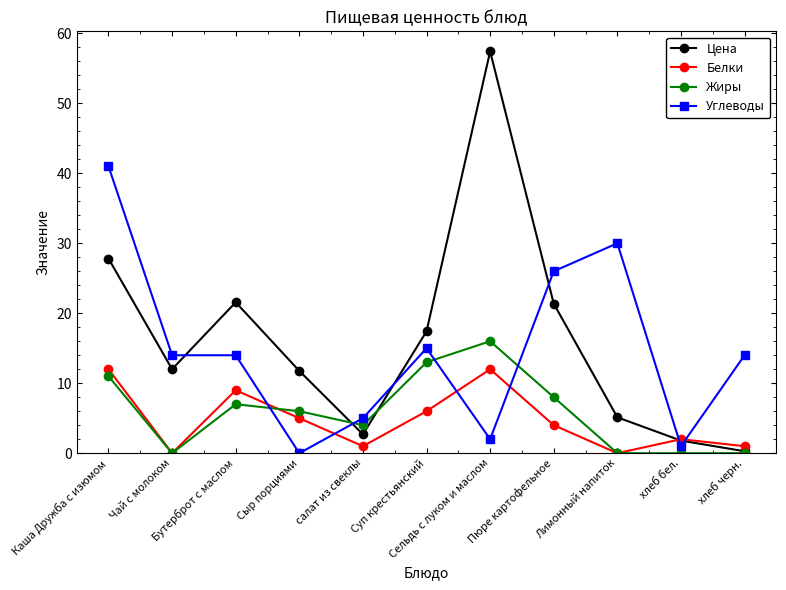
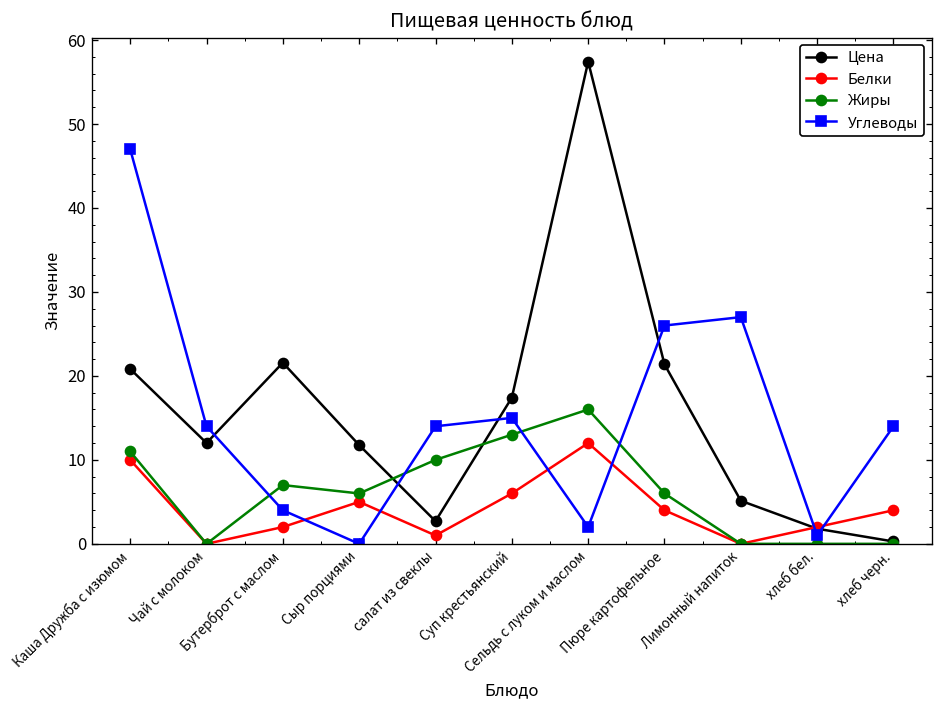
  {
    "Цена": {
-     "Каша Дружба с изюмом": 28,
+     "Каша Дружба с изюмом": 21,
      "Чай с молоком": 12,
      "Бутерброт с маслом": 22,
      "Сыр порциями": 12,
      "салат из свеклы": 3,
      "Суп крестьянский": 17,
      "Сельдь с луком и маслом": 57,
      "Пюре картофельное": 21,
      "Лимонный напиток": 5
    },
    "Белки": {
-     "Каша Дружба с изюмом": 12,
-     "Бутерброт с маслом": 9,
+     "Каша Дружба с изюмом": 10,
+     "Бутерброт с маслом": 2,
      "Сыр порциями": 5,
      "салат из свеклы": 1,
      "Суп крестьянский": 6,
      "Сельдь с луком и маслом": 12,
      "Пюре картофельное": 4,
-     "хлеб черн.": 1
+     "хлеб черн.": 4
    },
    "Жиры": {
      "Каша Дружба с изюмом": 11,
      "Бутерброт с маслом": 7,
      "Сыр порциями": 6,
-     "салат из свеклы": 4,
+     "салат из свеклы": 10,
      "Суп крестьянский": 13,
      "Сельдь с луком и маслом": 16,
-     "Пюре картофельное": 8,
+     "Пюре картофельное": 6,
      "хлеб бел.": 0
    },
    "Углеводы": {
-     "Каша Дружба с изюмом": 41,
+     "Каша Дружба с изюмом": 47,
      "Чай с молоком": 14,
-     "Бутерброт с маслом": 14,
+     "Бутерброт с маслом": 4,
      "Сыр порциями": 0,
-     "салат из свеклы": 5,
+     "салат из свеклы": 14,
      "Суп крестьянский": 15,
      "Сельдь с луком и маслом": 2,
      "Пюре картофельное": 26,
-     "Лимонный напиток": 30,
+     "Лимонный напиток": 27,
      "хлеб бел.": 1,
      "хлеб черн.": 14
    }
  }
